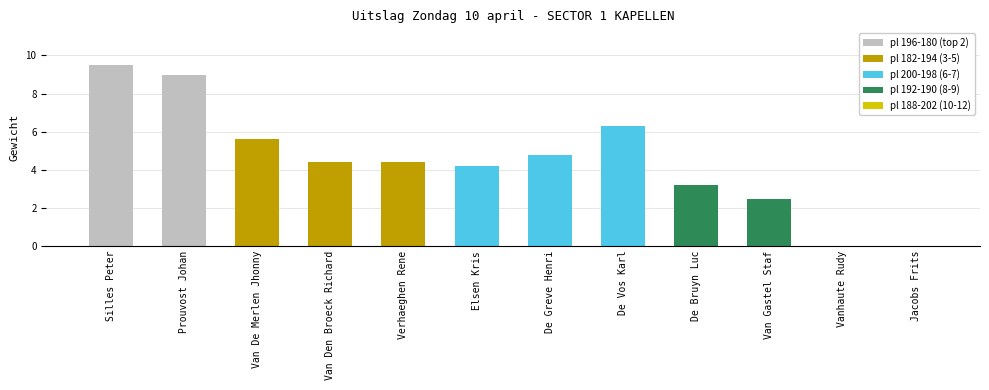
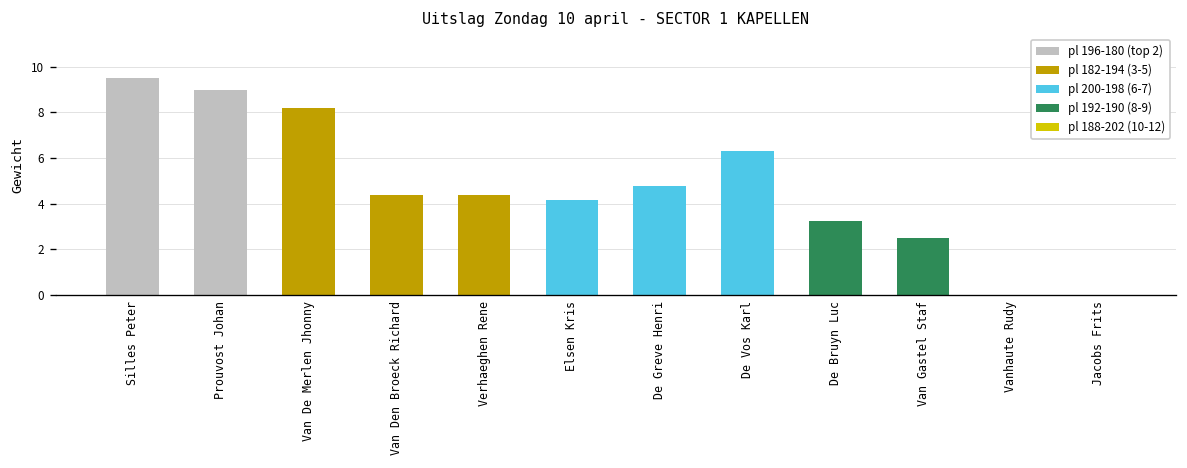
  {
    "Silles Peter": 9.5,
    "Prouvost Johan": 9.0,
-   "Van De Merlen Jhonny": 5.6,
+   "Van De Merlen Jhonny": 8.2,
    "Van Den Broeck Richard": 4.4,
    "Verhaeghen Rene": 4.4,
    "Elsen Kris": 4.2,
    "De Greve Henri": 4.8,
    "De Vos Karl": 6.3,
    "De Bruyn Luc": 3.2,
    "Van Gastel Staf": 2.5,
    "Vanhaute Rudy": 0.0,
    "Jacobs Frits": 0.0
  }
